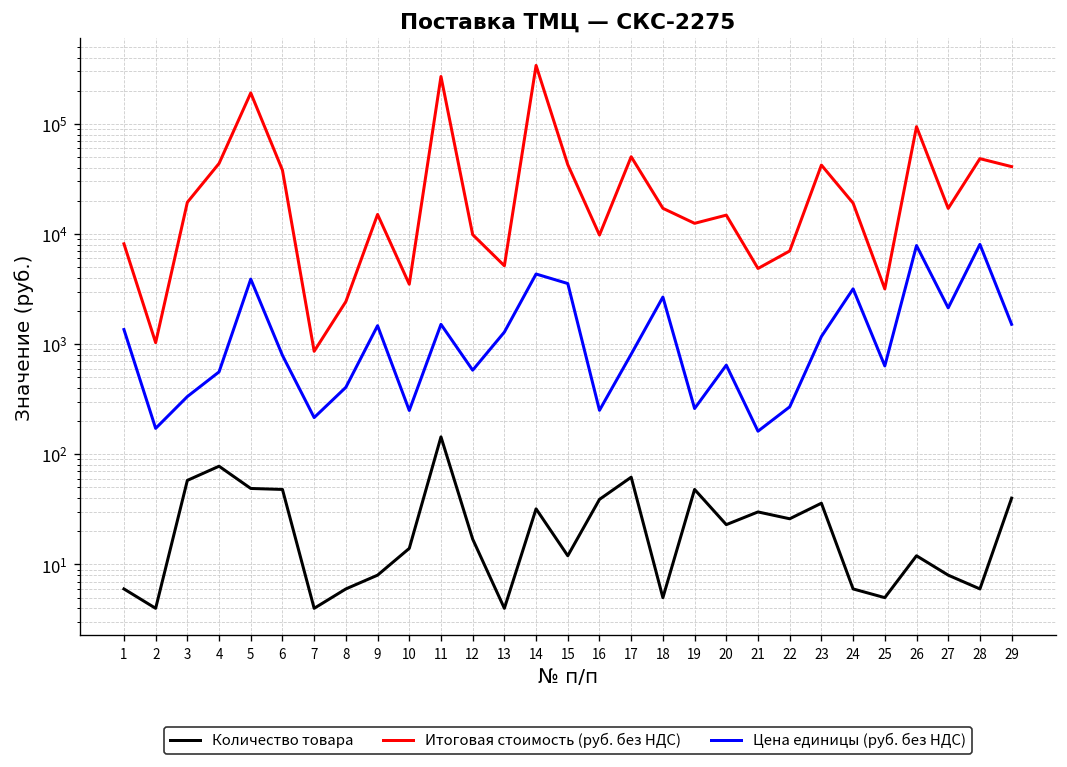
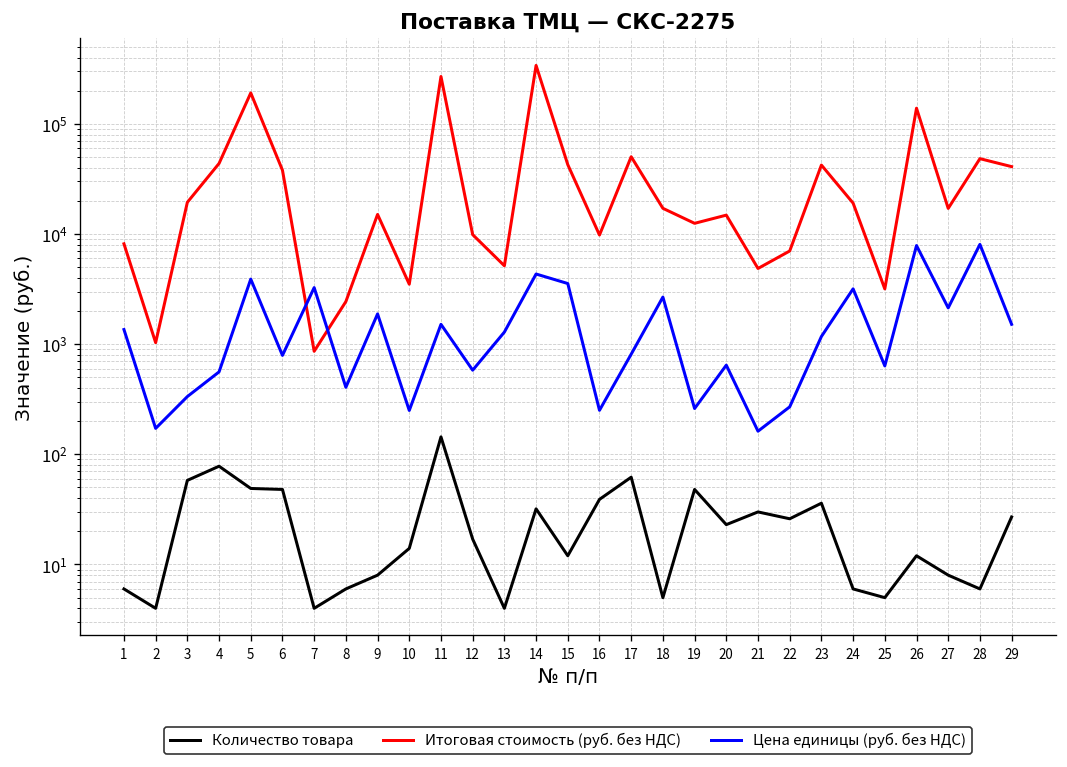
  {
    "Количество товара": {
      "1": 6,
      "2": 4,
      "3": 60,
      "4": 80,
      "5": 50,
      "6": 50,
      "7": 4,
      "8": 6,
      "9": 8,
      "10": 14,
      "11": 140,
      "12": 17,
      "13": 4,
      "14": 32,
      "15": 12,
      "16": 39,
      "17": 60,
      "18": 5,
      "19": 50,
      "20": 23,
      "21": 30,
      "22": 26,
      "23": 36,
      "24": 6,
      "25": 5,
      "26": 12,
      "27": 8,
      "28": 6,
-     "29": 40
+     "29": 27
    },
    "Итоговая стоимость (руб. без НДС)": {
      "1": 8000,
      "2": 1000,
      "3": 19000,
      "4": 40000,
      "5": 190000,
      "6": 38000,
      "7": 900,
      "8": 2400,
      "9": 15000,
      "10": 3500,
      "11": 270000,
      "12": 10000,
      "13": 5000,
      "14": 340000,
      "15": 40000,
      "16": 10000,
      "17": 50000,
      "18": 17000,
      "19": 13000,
      "20": 15000,
      "21": 5000,
      "22": 7000,
      "23": 40000,
      "24": 19000,
      "25": 3200,
-     "26": 90000,
+     "26": 140000,
      "27": 17000,
      "28": 50000,
      "29": 40000
    },
    "Цена единицы (руб. без НДС)": {
      "1": 1400,
      "2": 170,
      "3": 330,
      "4": 600,
      "5": 3900,
      "6": 800,
-     "7": 220,
+     "7": 3300,
      "8": 400,
-     "9": 1500,
+     "9": 1900,
      "10": 250,
      "11": 1500,
      "12": 600,
      "13": 1300,
      "14": 4000,
      "15": 3600,
      "16": 250,
      "17": 800,
      "18": 2700,
      "19": 260,
      "20": 600,
      "21": 160,
      "22": 270,
      "23": 1200,
      "24": 3200,
      "25": 600,
      "26": 8000,
      "27": 2100,
      "28": 8000,
      "29": 1500
    }
  }
